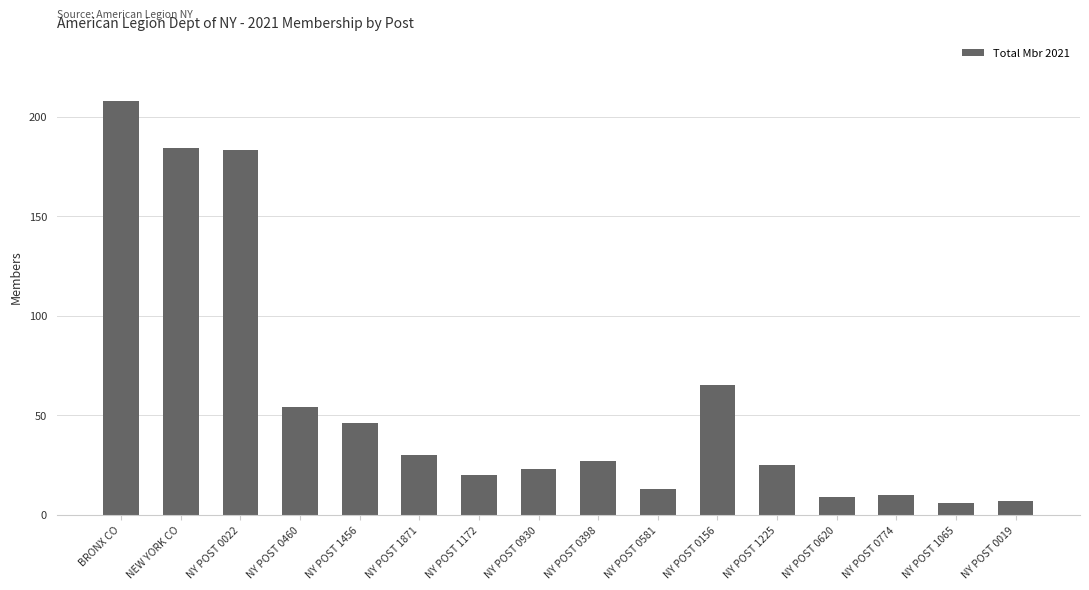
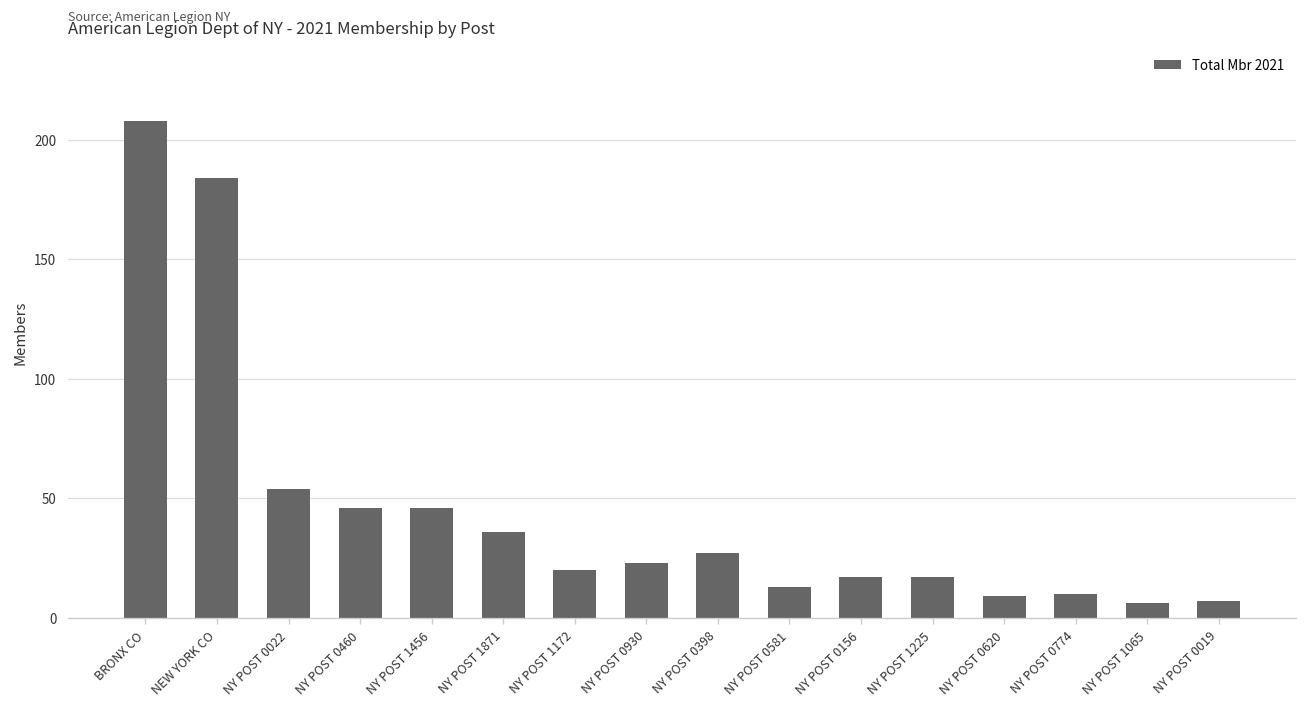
  {
    "BRONX CO": 208,
    "NEW YORK CO": 184,
-   "NY POST 0022": 183,
-   "NY POST 0460": 54,
+   "NY POST 0022": 54,
+   "NY POST 0460": 46,
    "NY POST 1456": 46,
-   "NY POST 1871": 30,
+   "NY POST 1871": 36,
    "NY POST 1172": 20,
    "NY POST 0930": 23,
    "NY POST 0398": 27,
    "NY POST 0581": 13,
-   "NY POST 0156": 65,
-   "NY POST 1225": 25,
+   "NY POST 0156": 17,
+   "NY POST 1225": 17,
    "NY POST 0620": 9,
    "NY POST 0774": 10,
    "NY POST 1065": 6,
    "NY POST 0019": 7
  }
